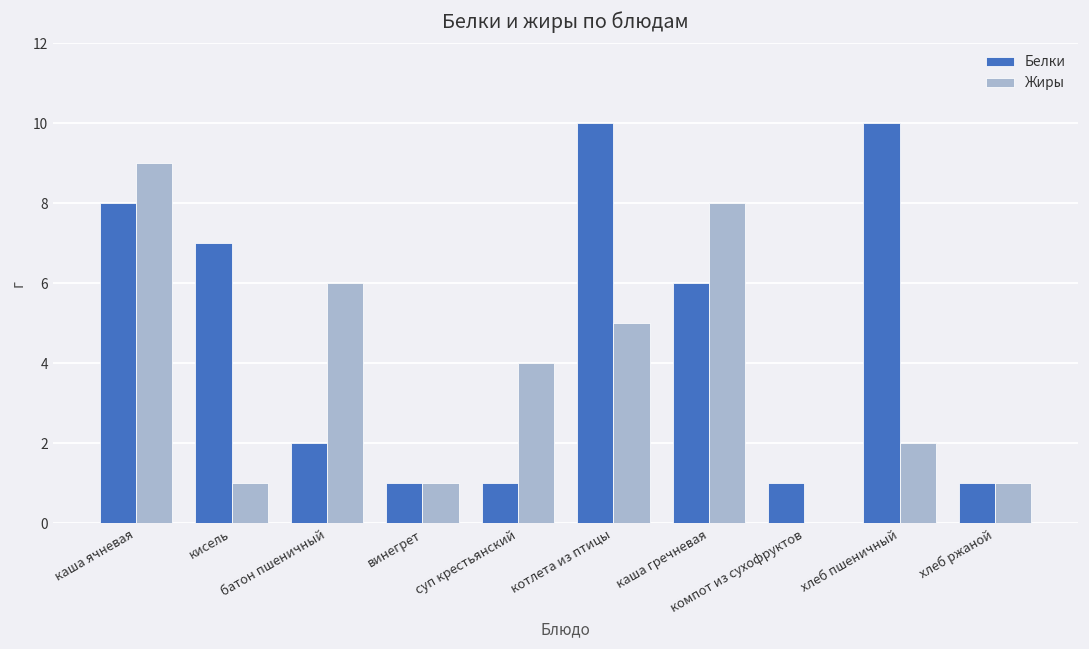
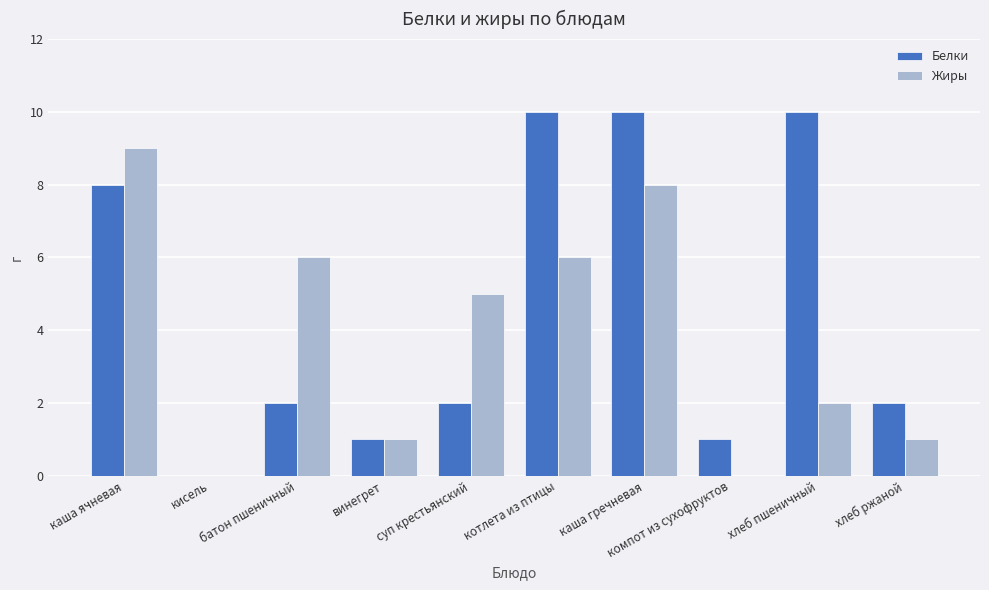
  {
    "Белки": {
      "каша ячневая": 8,
-     "кисель": 7,
+     "кисель": 0,
      "батон пшеничный": 2,
      "винегрет": 1,
-     "суп крестьянский": 1,
+     "суп крестьянский": 2,
      "котлета из птицы": 10,
-     "каша гречневая": 6,
+     "каша гречневая": 10,
      "компот из сухофруктов": 1,
      "хлеб пшеничный": 10,
-     "хлеб ржаной": 1
+     "хлеб ржаной": 2
    },
    "Жиры": {
      "каша ячневая": 9,
-     "кисель": 1,
+     "кисель": 0,
      "батон пшеничный": 6,
      "винегрет": 1,
-     "суп крестьянский": 4,
-     "котлета из птицы": 5,
+     "суп крестьянский": 5,
+     "котлета из птицы": 6,
      "каша гречневая": 8,
      "компот из сухофруктов": 0,
      "хлеб пшеничный": 2,
      "хлеб ржаной": 1
    }
  }
